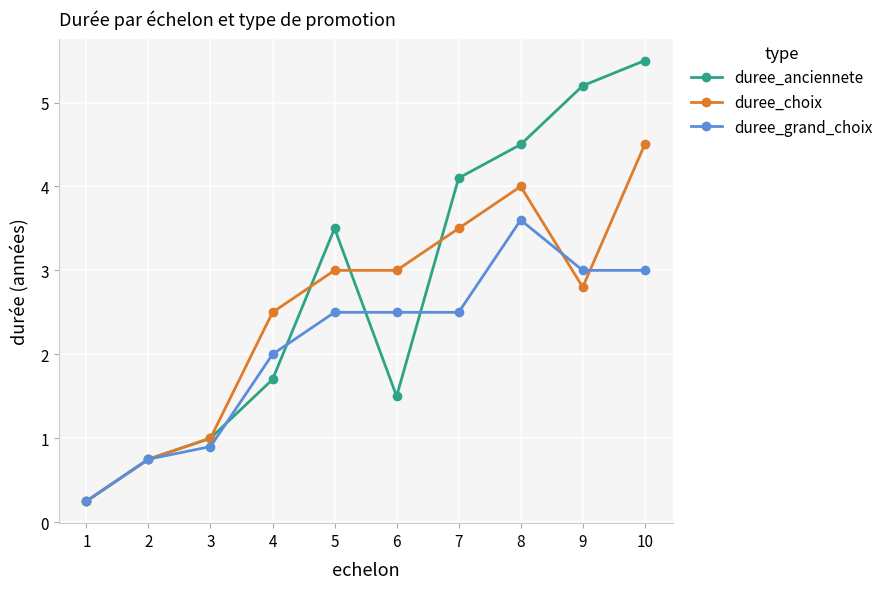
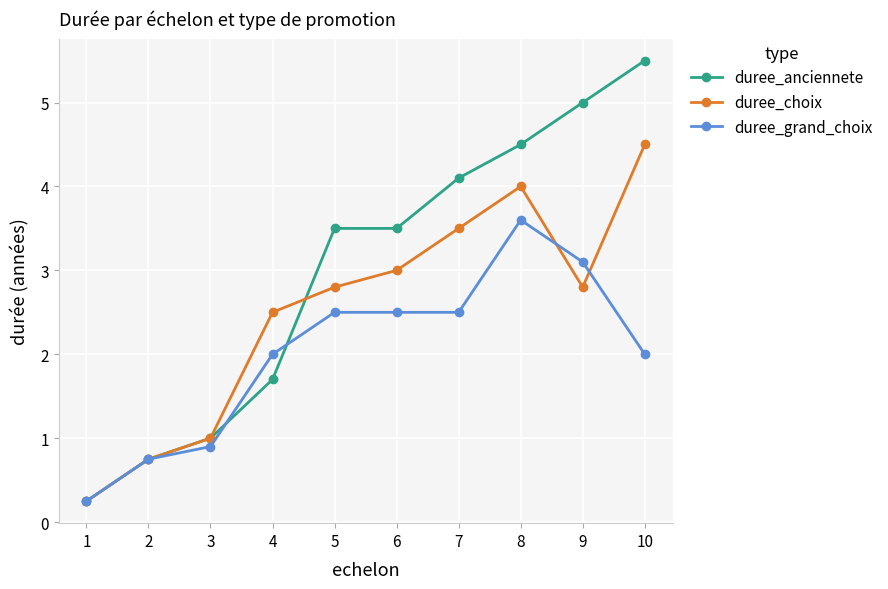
  {
    "duree_anciennete": {
      "4": 1.7,
      "5": 3.5,
-     "6": 1.5,
+     "6": 3.5,
      "7": 4.1,
      "8": 4.5,
-     "9": 5.2,
+     "9": 5.0,
      "10": 5.5
    },
    "duree_choix": {
      "4": 2.5,
-     "5": 3.0,
+     "5": 2.8,
      "6": 3.0,
      "7": 3.5,
      "8": 4.0,
      "9": 2.8,
      "10": 4.5
    },
    "duree_grand_choix": {
      "3": 0.9,
      "4": 2.0,
      "5": 2.5,
      "6": 2.5,
      "7": 2.5,
      "8": 3.6,
-     "9": 3.0,
-     "10": 3
+     "9": 3.1,
+     "10": 2
    }
  }
